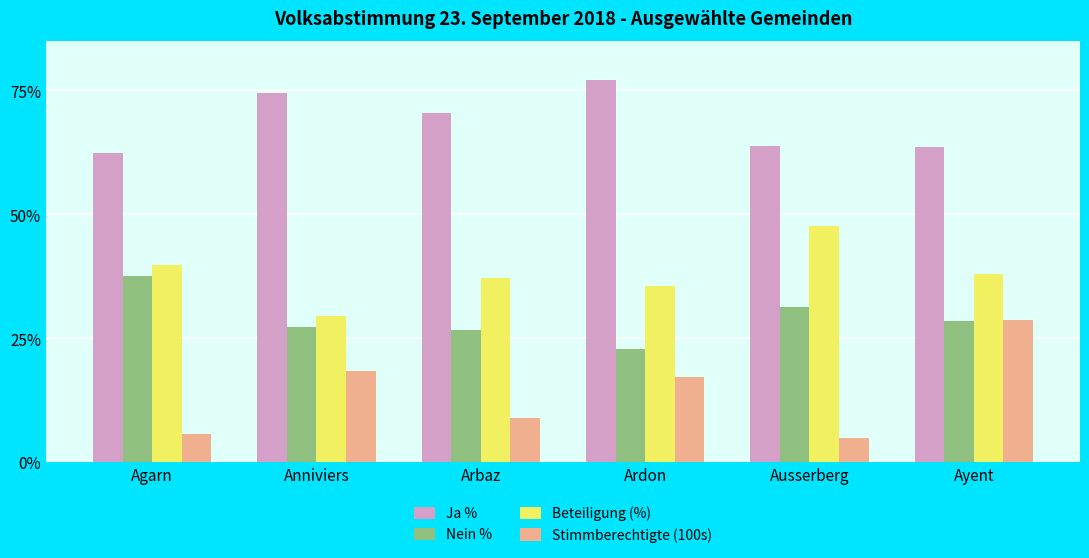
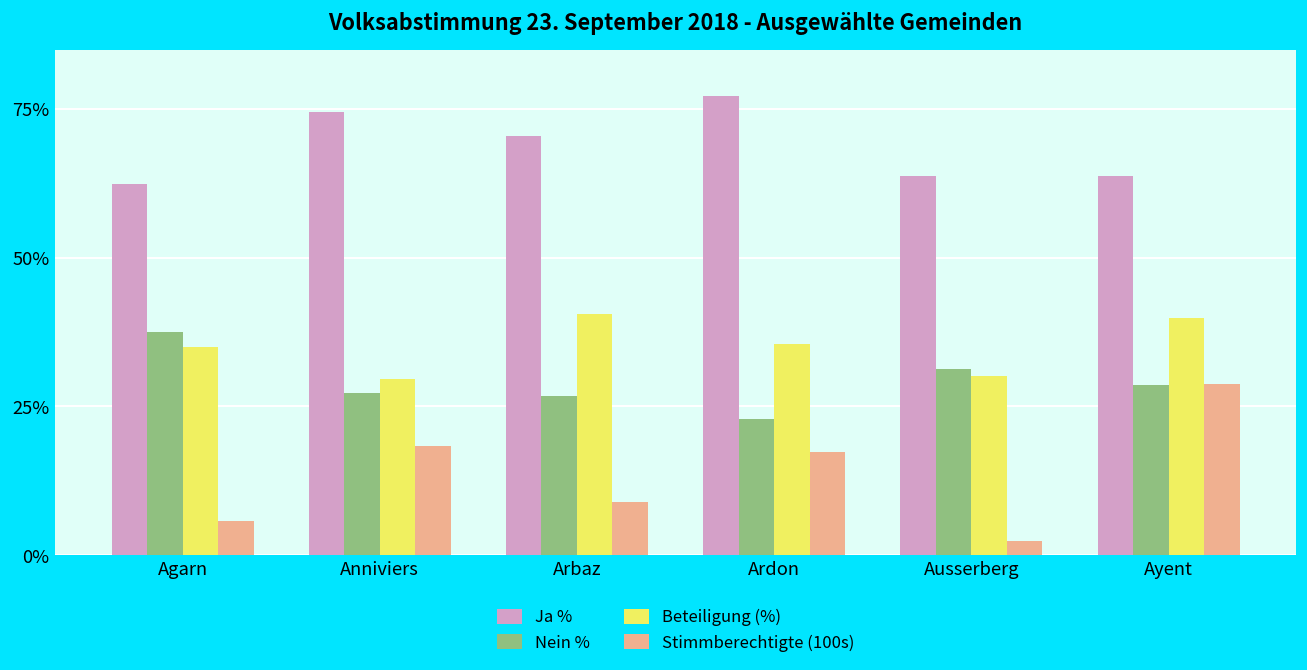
  {
    "Ja %": {
      "Agarn": "62%",
      "Anniviers": "74%",
      "Arbaz": "71%",
      "Ardon": "77%",
      "Ausserberg": "64%",
      "Ayent": "64%"
    },
    "Nein %": {
      "Agarn": "38%",
      "Anniviers": "27%",
      "Arbaz": "27%",
      "Ardon": "23%",
      "Ausserberg": "31%",
      "Ayent": "29%"
    },
    "Beteiligung (%)": {
-     "Agarn": "40%",
+     "Agarn": "35%",
      "Anniviers": "30%",
-     "Arbaz": "37%",
+     "Arbaz": "41%",
      "Ardon": "36%",
-     "Ausserberg": "48%",
-     "Ayent": "38%"
+     "Ausserberg": "30%",
+     "Ayent": "40%"
    },
    "Stimmberechtigte (100s)": {
      "Agarn": "6%",
      "Anniviers": "18%",
      "Arbaz": "9%",
      "Ardon": "17%",
-     "Ausserberg": "5%",
+     "Ausserberg": "2%",
      "Ayent": "29%"
    }
  }
